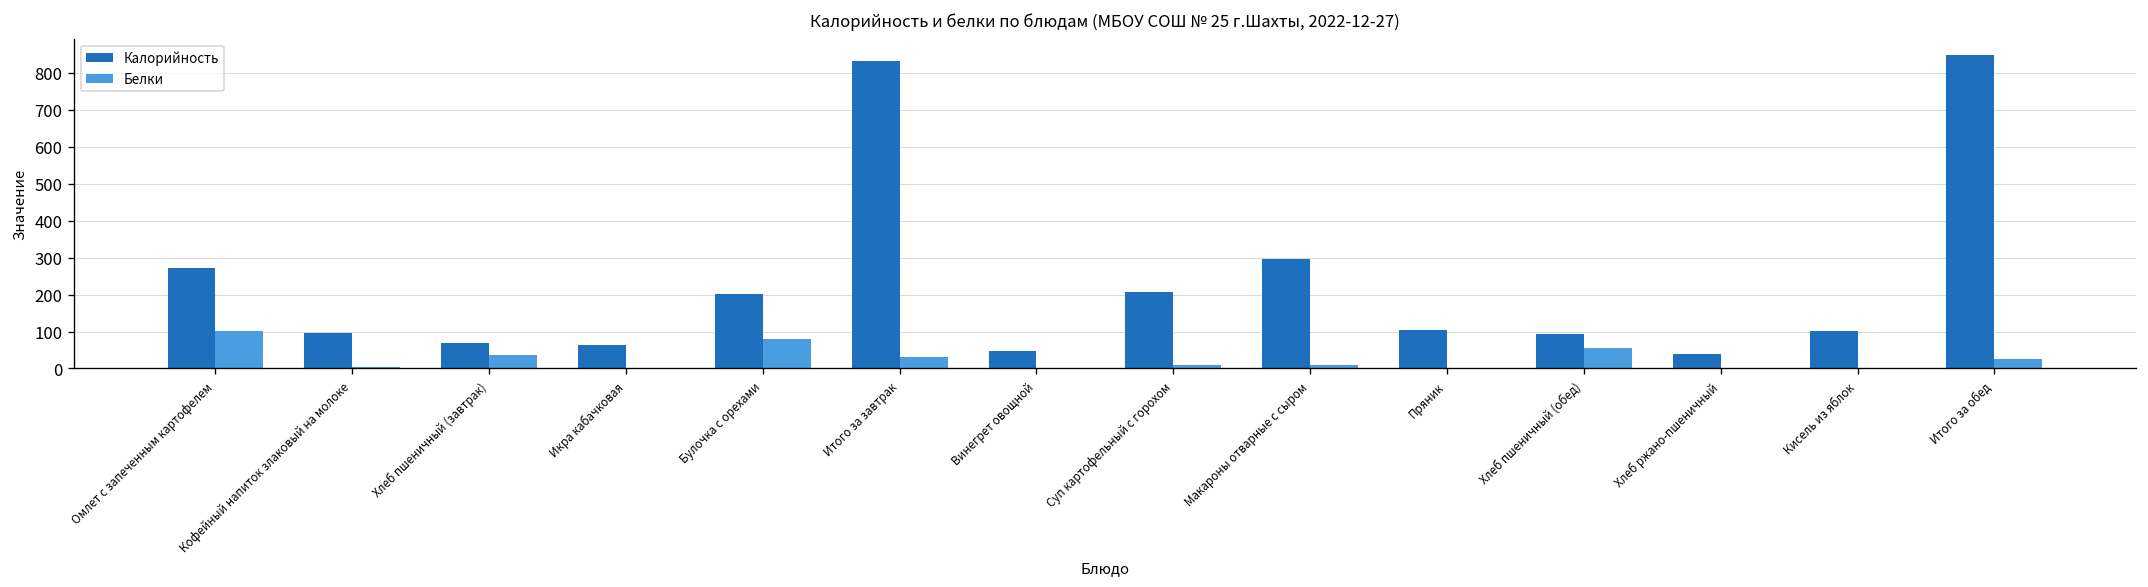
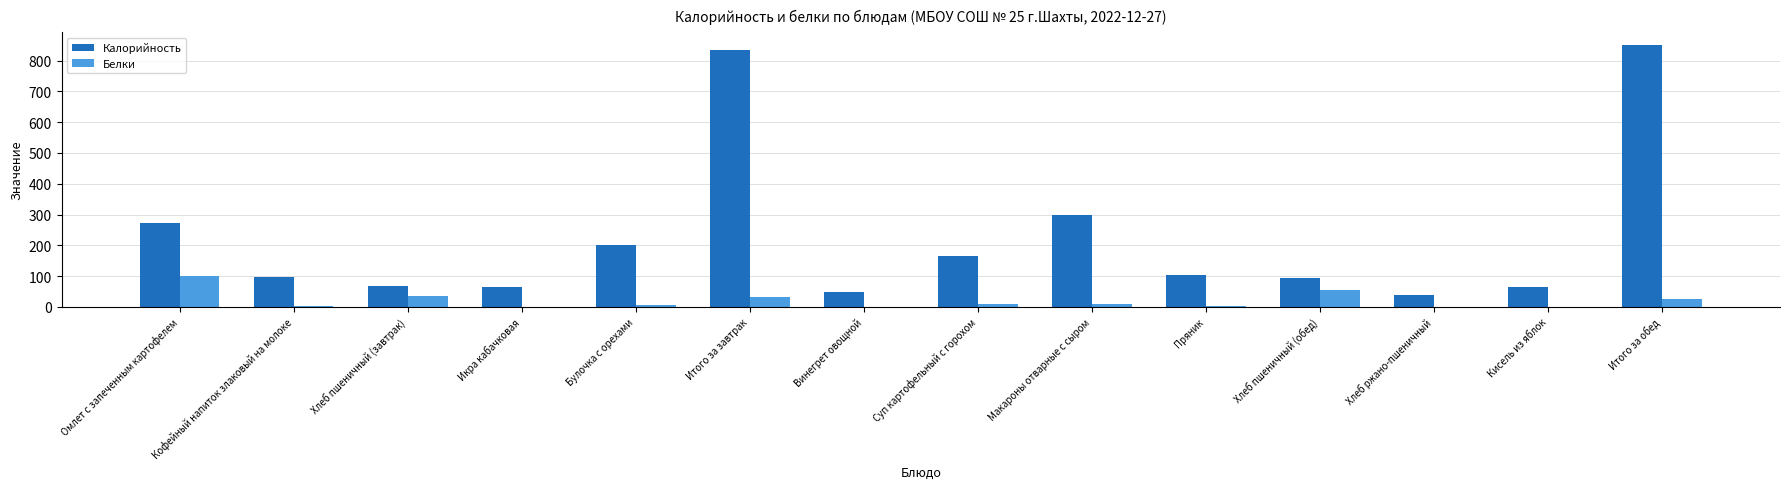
  {
    "Калорийность": {
      "Омлет с запеченным картофелем": 270,
      "Кофейный напиток злаковый на молоке": 100,
      "Хлеб пшеничный (завтрак)": 70,
      "Икра кабачковая": 60,
      "Булочка с орехами": 200,
      "Итого за завтрак": 830,
      "Винегрет овощной": 50,
-     "Суп картофельный с горохом": 210,
+     "Суп картофельный с горохом": 170,
      "Макароны отварные с сыром": 300,
      "Пряник": 110,
      "Хлеб пшеничный (обед)": 90,
      "Хлеб ржано-пшеничный": 40,
-     "Кисель из яблок": 100,
+     "Кисель из яблок": 70,
      "Итого за обед": 850
    },
    "Белки": {
      "Омлет с запеченным картофелем": 100,
      "Хлеб пшеничный (завтрак)": 40,
-     "Булочка с орехами": 80,
+     "Булочка с орехами": 10,
      "Итого за завтрак": 30,
      "Суп картофельный с горохом": 10,
      "Макароны отварные с сыром": 10,
      "Хлеб пшеничный (обед)": 60,
      "Кисель из яблок": 0,
      "Итого за обед": 30
    }
  }
